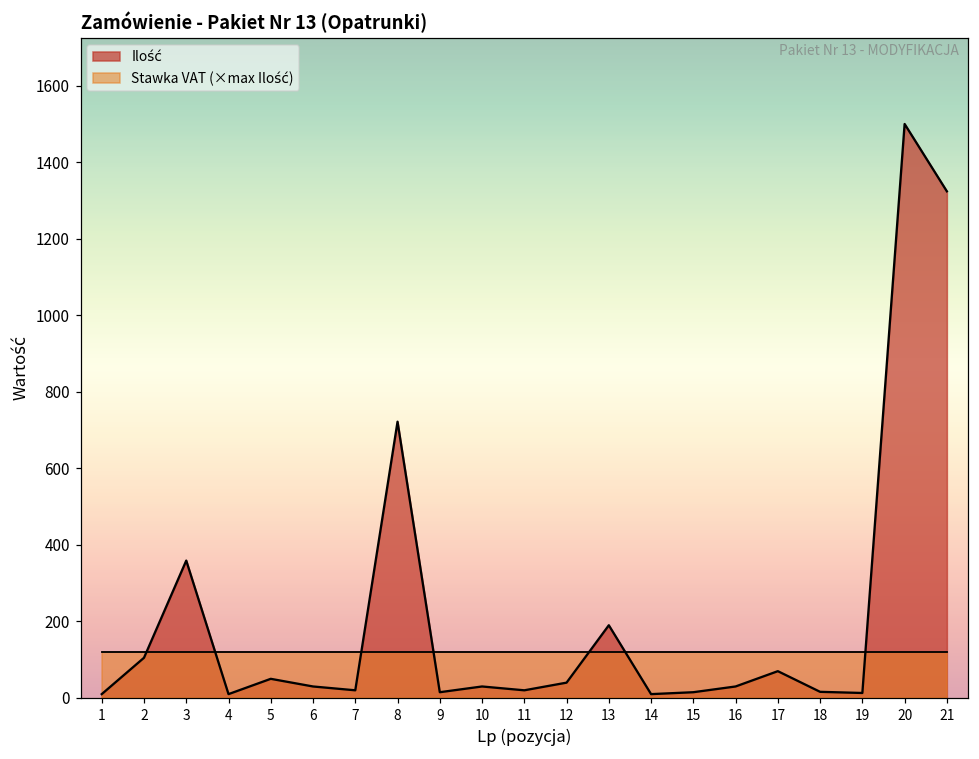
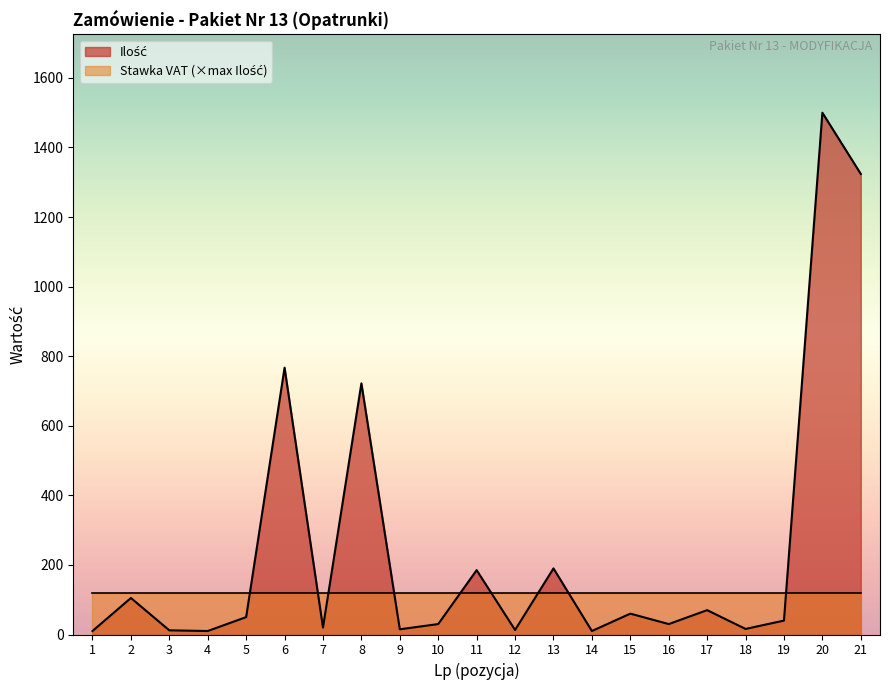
  {
    "Ilość": {
      "1": 10,
      "2": 110,
-     "3": 360,
+     "3": 10,
      "4": 10,
      "5": 50,
-     "6": 30,
+     "6": 770,
      "7": 20,
      "8": 720,
      "9": 20,
      "10": 30,
-     "11": 20,
-     "12": 40,
+     "11": 190,
+     "12": 10,
      "13": 190,
      "14": 10,
-     "15": 20,
+     "15": 60,
      "16": 30,
      "17": 70,
      "18": 20,
-     "19": 10,
+     "19": 40,
      "20": 1500,
      "21": 1320
    },
    "Stawka VAT (×max Ilość)": {
      "1": 120,
      "2": 120,
      "3": 120,
      "4": 120,
      "5": 120,
      "6": 120,
      "7": 120,
      "8": 120,
      "9": 120,
      "10": 120,
      "11": 120,
      "12": 120,
      "13": 120,
      "14": 120,
      "15": 120,
      "16": 120,
      "17": 120,
      "18": 120,
      "19": 120,
      "20": 120,
      "21": 120
    }
  }
